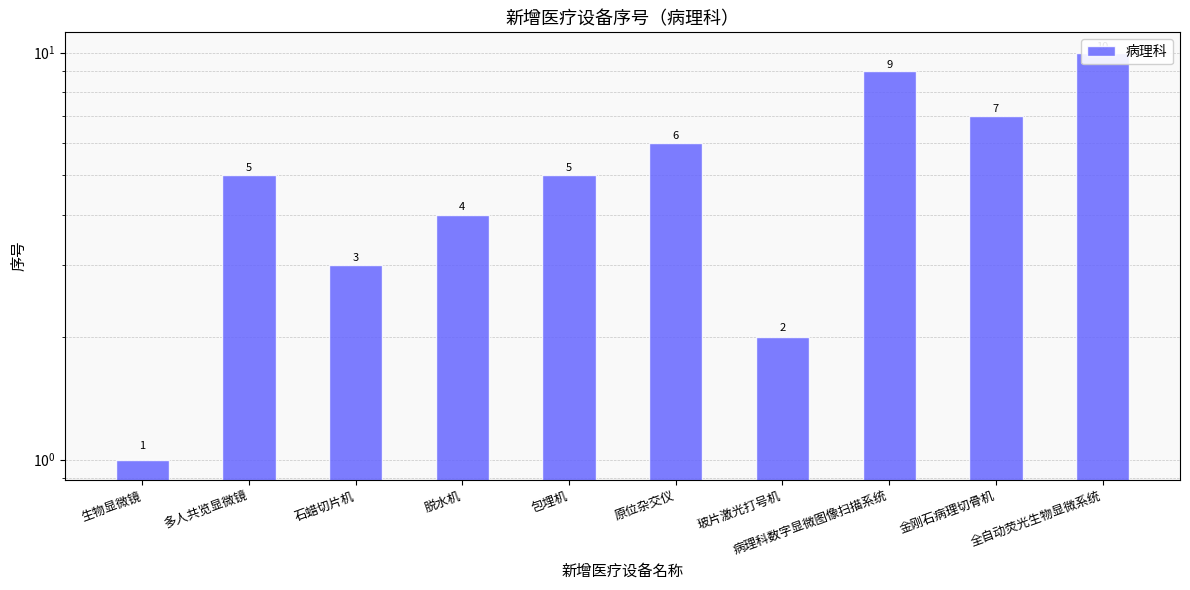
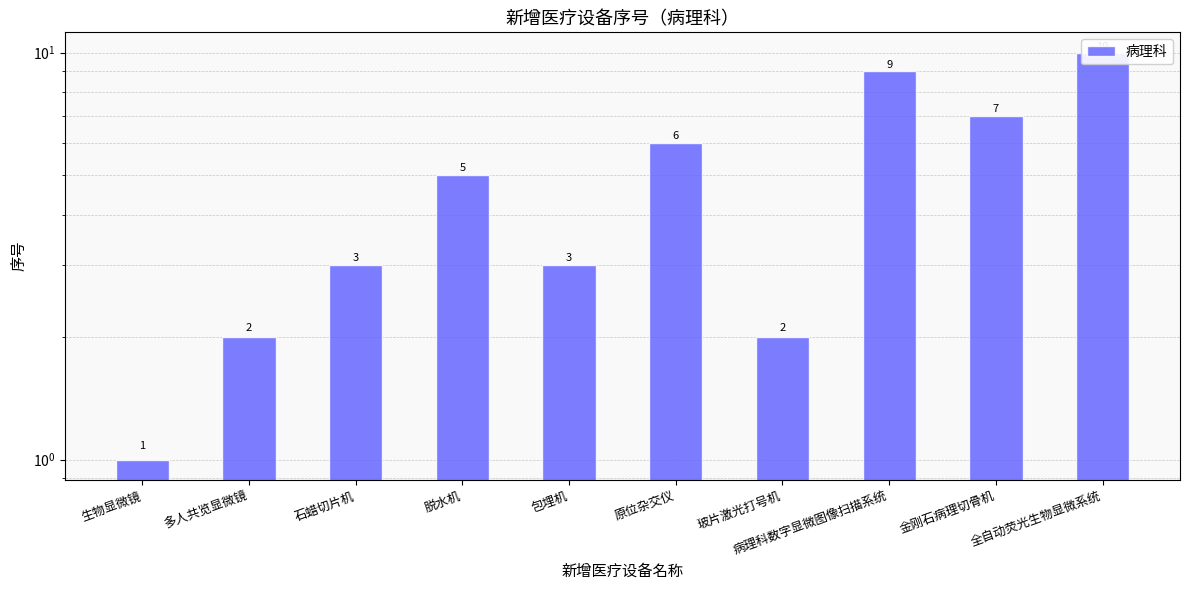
  {
    "生物显微镜": 1,
-   "多人共览显微镜": 5,
+   "多人共览显微镜": 2,
    "石蜡切片机": 3,
-   "脱水机": 4,
-   "包埋机": 5,
+   "脱水机": 5,
+   "包埋机": 3,
    "原位杂交仪": 6,
    "玻片激光打号机": 2,
    "病理科数字显微图像扫描系统": 9,
    "金刚石病理切骨机": 7
  }
